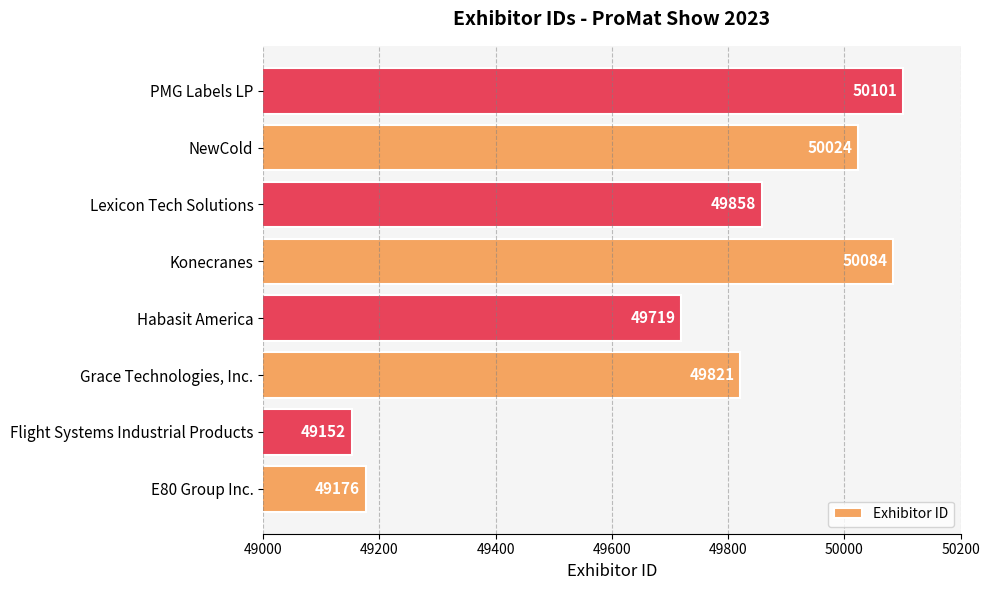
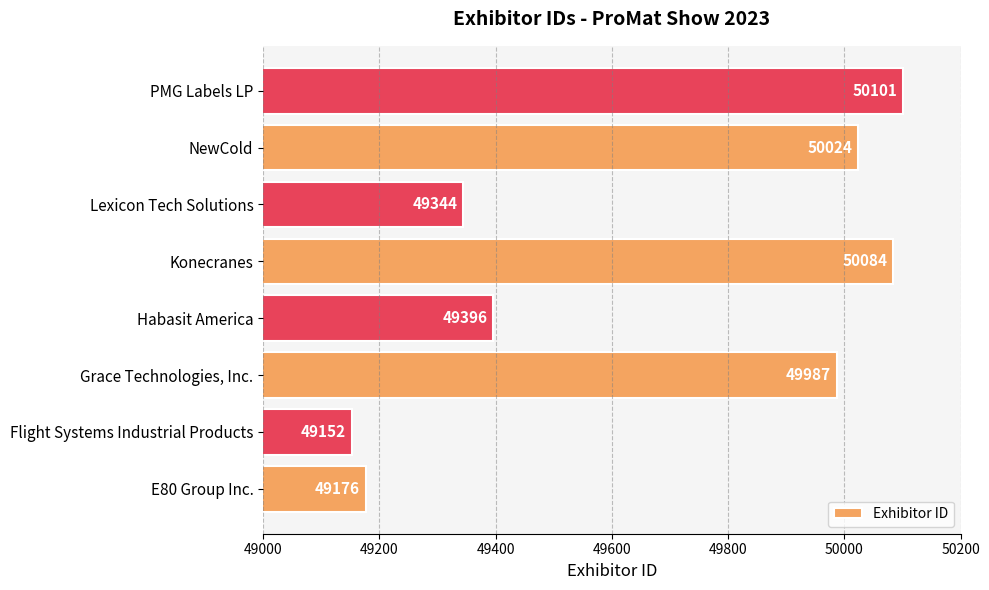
  {
    "PMG Labels LP": 50101,
    "NewCold": 50024,
-   "Lexicon Tech Solutions": 49858,
+   "Lexicon Tech Solutions": 49344,
    "Konecranes": 50084,
-   "Habasit America": 49719,
-   "Grace Technologies, Inc.": 49821,
+   "Habasit America": 49396,
+   "Grace Technologies, Inc.": 49987,
    "Flight Systems Industrial Products": 49152,
    "E80 Group Inc.": 49176
  }
